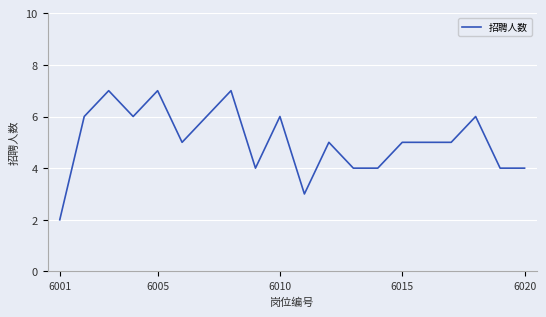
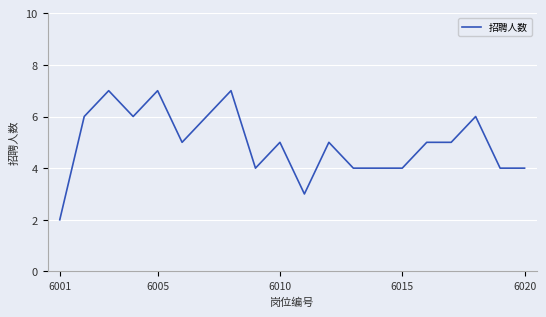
  {
    "6001": 2,
    "6005": 7,
-   "6010": 6,
-   "6015": 5,
+   "6010": 5,
+   "6015": 4,
    "6020": 4
  }
